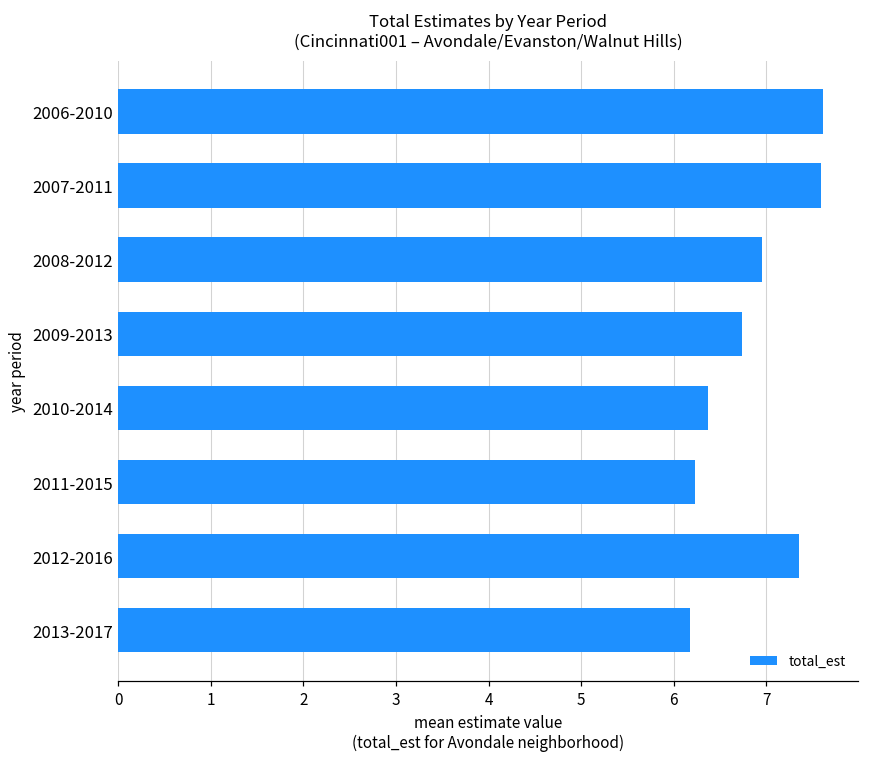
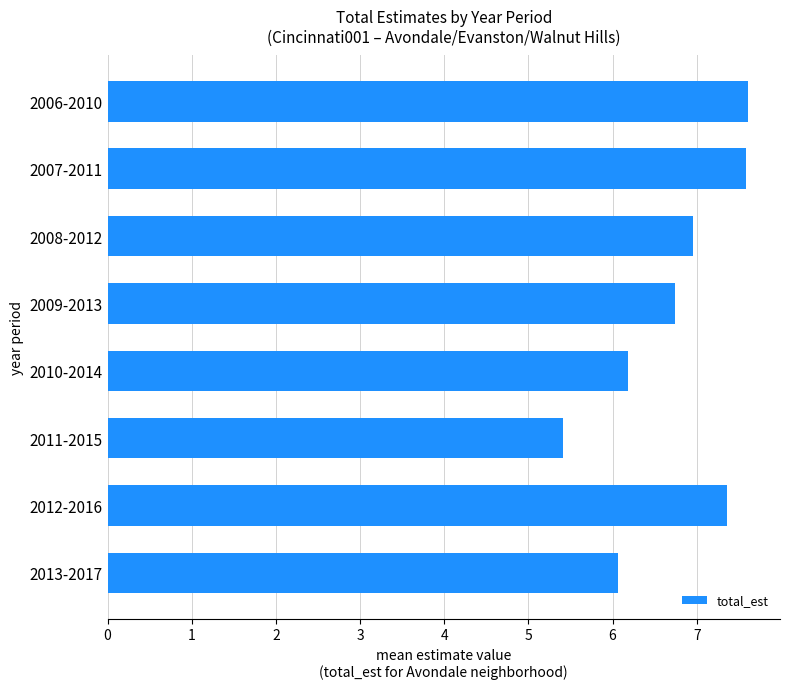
  {
    "2006-2010": 7.6,
    "2007-2011": 7.6,
    "2008-2012": 7.0,
    "2009-2013": 6.7,
-   "2010-2014": 6.4,
-   "2011-2015": 6.2,
+   "2010-2014": 6.2,
+   "2011-2015": 5.4,
    "2012-2016": 7.4,
-   "2013-2017": 6.2
+   "2013-2017": 6.1
  }
